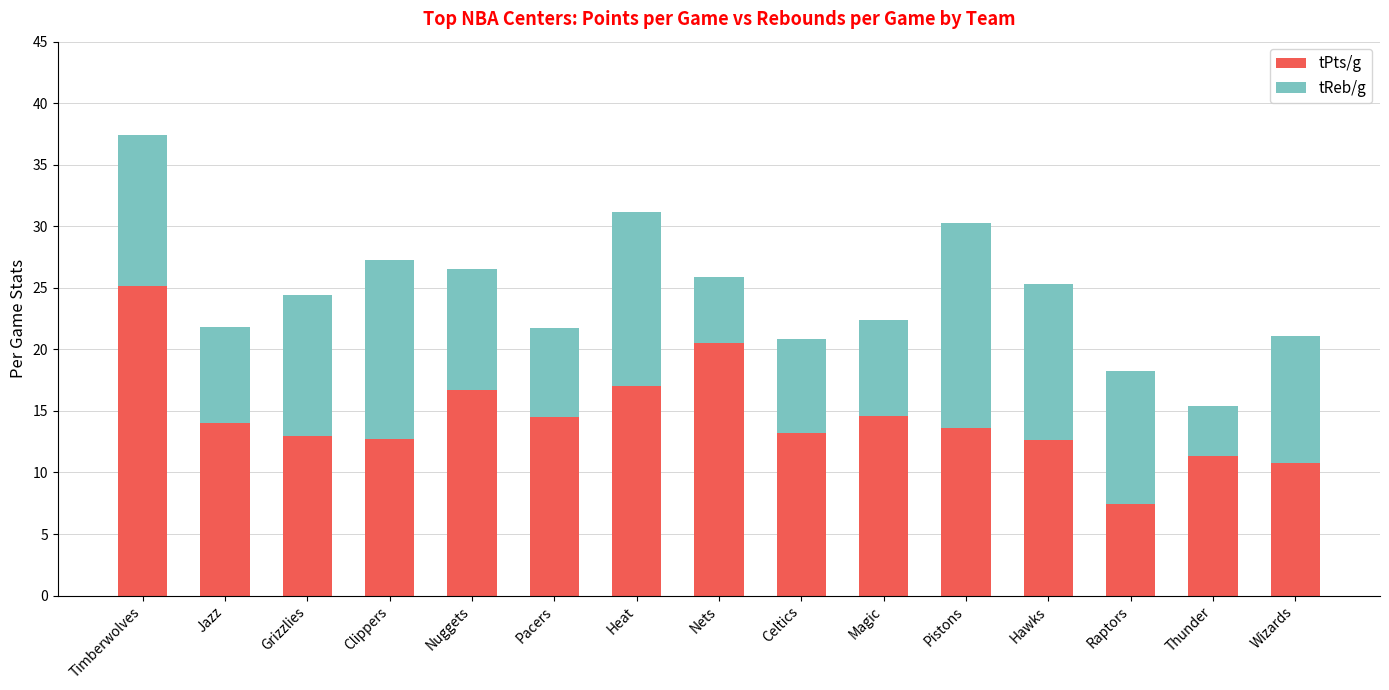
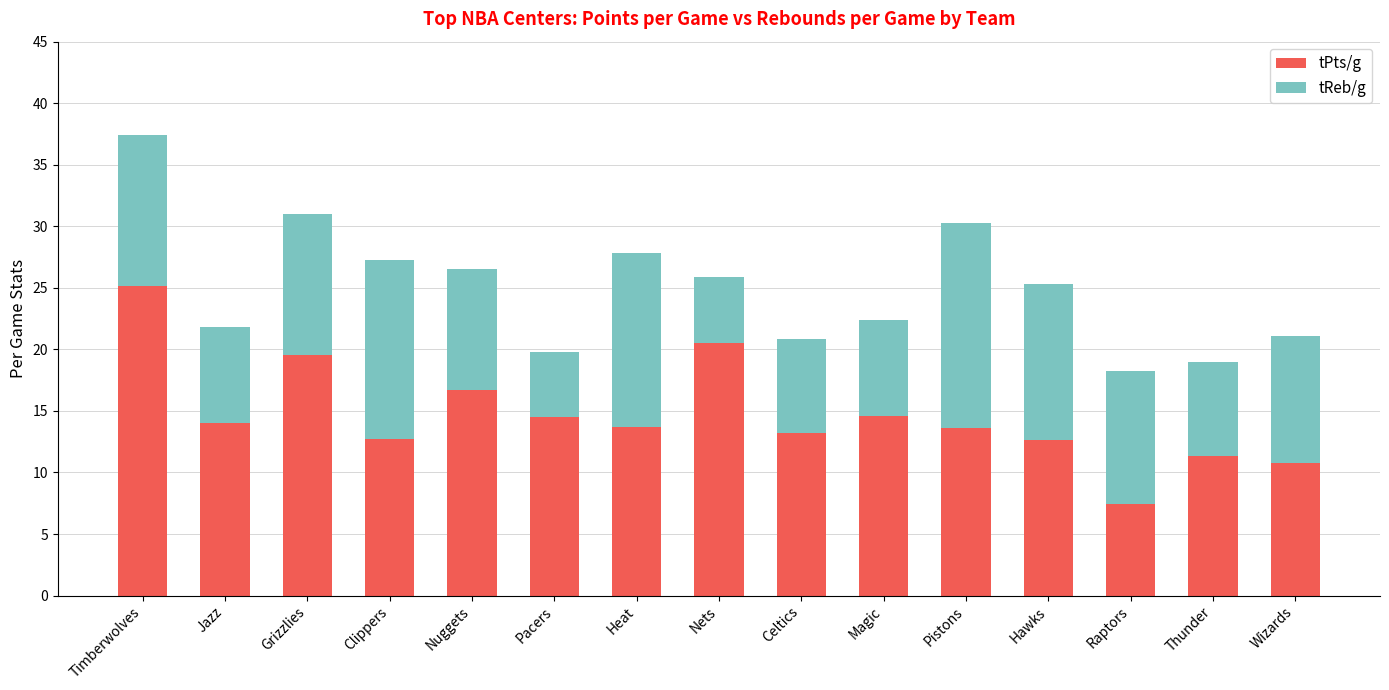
  {
    "tPts/g": {
      "Timberwolves": 25.1,
      "Jazz": 14.0,
-     "Grizzlies": 13.0,
+     "Grizzlies": 19.5,
      "Clippers": 12.7,
      "Nuggets": 16.7,
      "Pacers": 14.5,
-     "Heat": 17.0,
+     "Heat": 13.7,
      "Nets": 20.5,
      "Celtics": 13.2,
      "Magic": 14.6,
      "Pistons": 13.6,
      "Hawks": 12.6,
      "Raptors": 7.5,
      "Thunder": 11.3,
      "Wizards": 10.8
    },
    "tReb/g": {
      "Timberwolves": 12.3,
      "Jazz": 7.7,
      "Grizzlies": 11.5,
      "Clippers": 14.6,
      "Nuggets": 9.8,
-     "Pacers": 7.3,
+     "Pacers": 5.3,
      "Heat": 14.1,
      "Nets": 5.4,
      "Celtics": 7.7,
      "Magic": 7.8,
      "Pistons": 16.6,
      "Hawks": 12.7,
      "Raptors": 10.8,
-     "Thunder": 4.1,
+     "Thunder": 7.7,
      "Wizards": 10.3
    }
  }
